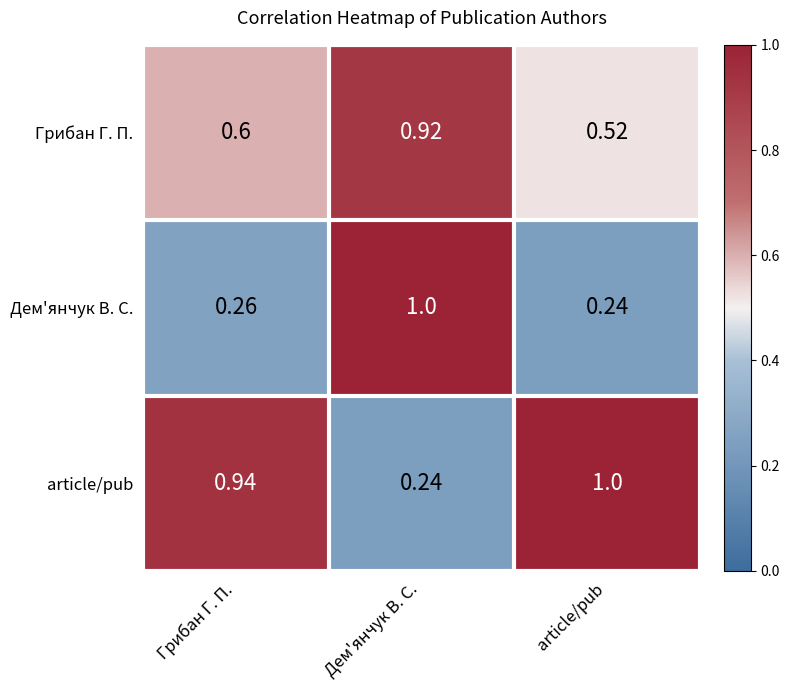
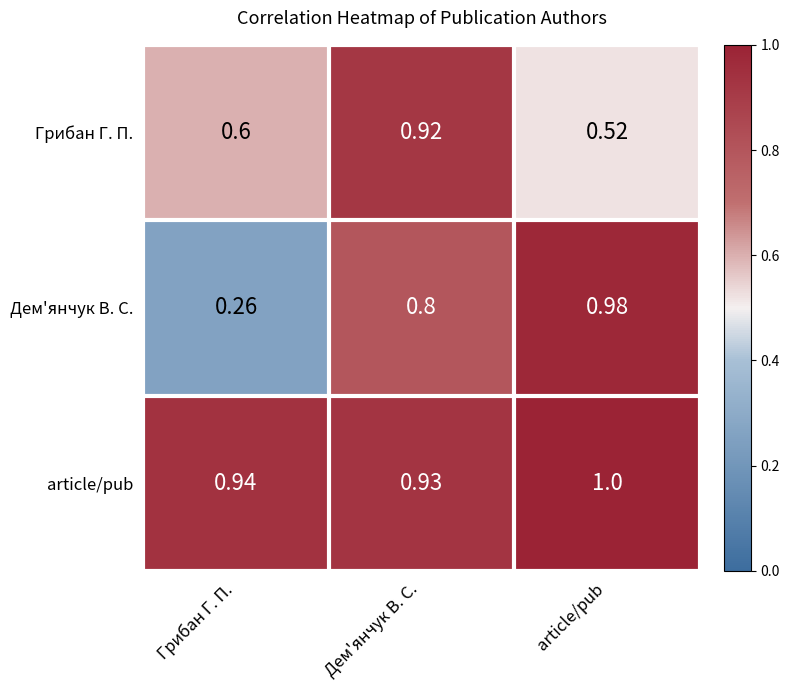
  {
    "Грибан Г. П.": {
      "Грибан Г. П.": 0.6,
      "Дем'янчук В. С.": 0.92,
      "article/pub": 0.52
    },
    "Дем'янчук В. С.": {
      "Грибан Г. П.": 0.26,
-     "Дем'янчук В. С.": 1.0,
-     "article/pub": 0.24
+     "Дем'янчук В. С.": 0.8,
+     "article/pub": 0.98
    },
    "article/pub": {
      "Грибан Г. П.": 0.94,
-     "Дем'янчук В. С.": 0.24,
+     "Дем'янчук В. С.": 0.93,
      "article/pub": 1.0
    }
  }
